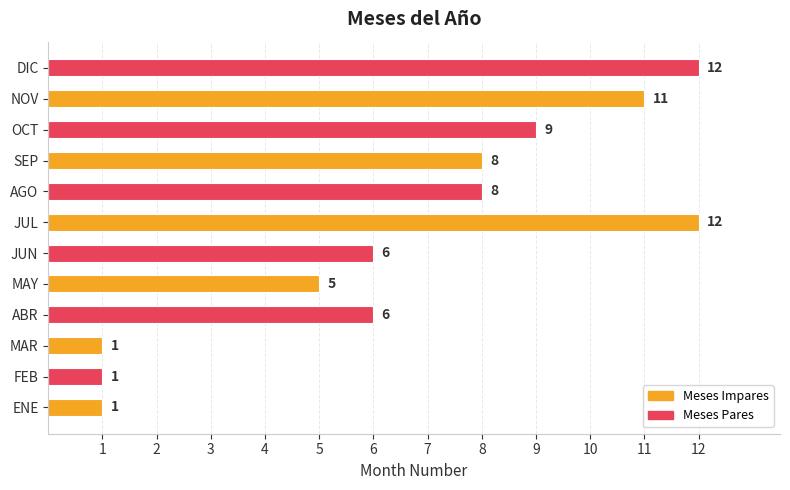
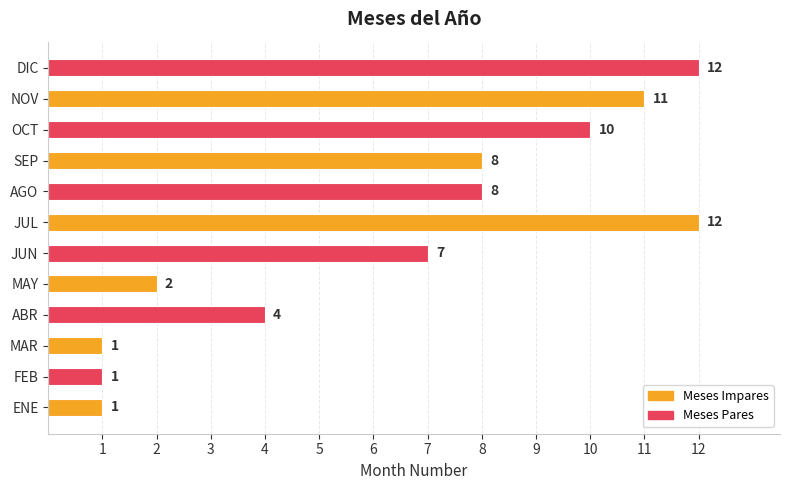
  {
    "DIC": 12,
    "NOV": 11,
-   "OCT": 9,
+   "OCT": 10,
    "SEP": 8,
    "AGO": 8,
    "JUL": 12,
-   "JUN": 6,
-   "MAY": 5,
-   "ABR": 6,
+   "JUN": 7,
+   "MAY": 2,
+   "ABR": 4,
    "MAR": 1,
    "FEB": 1,
    "ENE": 1
  }
